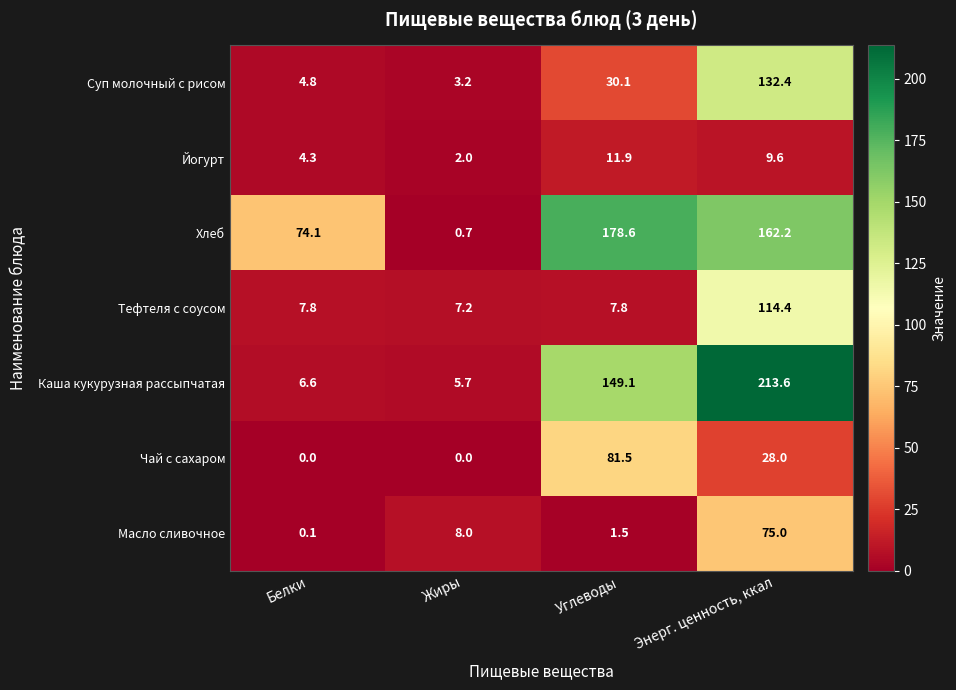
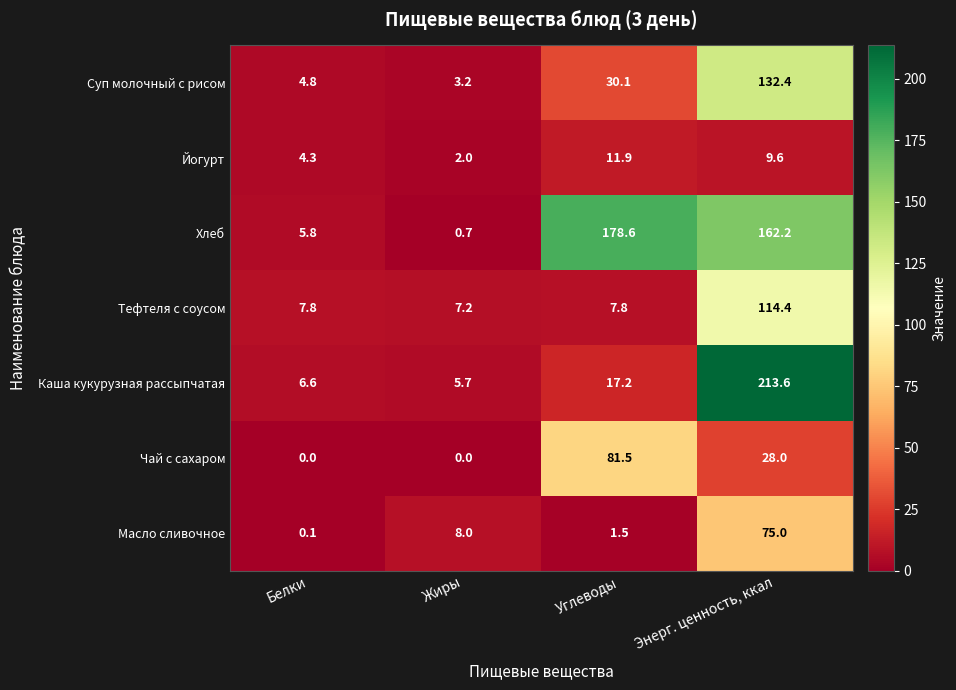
  {
    "Суп молочный с рисом": {
      "Белки": 4.8,
      "Жиры": 3.2,
      "Углеводы": 30.1,
      "Энерг. ценность, ккал": 132.4
    },
    "Йогурт": {
      "Белки": 4.3,
      "Жиры": 2.0,
      "Углеводы": 11.9,
      "Энерг. ценность, ккал": 9.6
    },
    "Хлеб": {
-     "Белки": 74.1,
+     "Белки": 5.8,
      "Жиры": 0.7,
      "Углеводы": 178.6,
      "Энерг. ценность, ккал": 162.2
    },
    "Тефтеля с соусом": {
      "Белки": 7.8,
      "Жиры": 7.2,
      "Углеводы": 7.8,
      "Энерг. ценность, ккал": 114.4
    },
    "Каша кукурузная рассыпчатая": {
      "Белки": 6.6,
      "Жиры": 5.7,
-     "Углеводы": 149.1,
+     "Углеводы": 17.2,
      "Энерг. ценность, ккал": 213.6
    },
    "Чай с сахаром": {
      "Белки": 0.0,
      "Жиры": 0.0,
      "Углеводы": 81.5,
      "Энерг. ценность, ккал": 28.0
    },
    "Масло сливочное": {
      "Белки": 0.1,
      "Жиры": 8.0,
      "Углеводы": 1.5,
      "Энерг. ценность, ккал": 75.0
    }
  }
